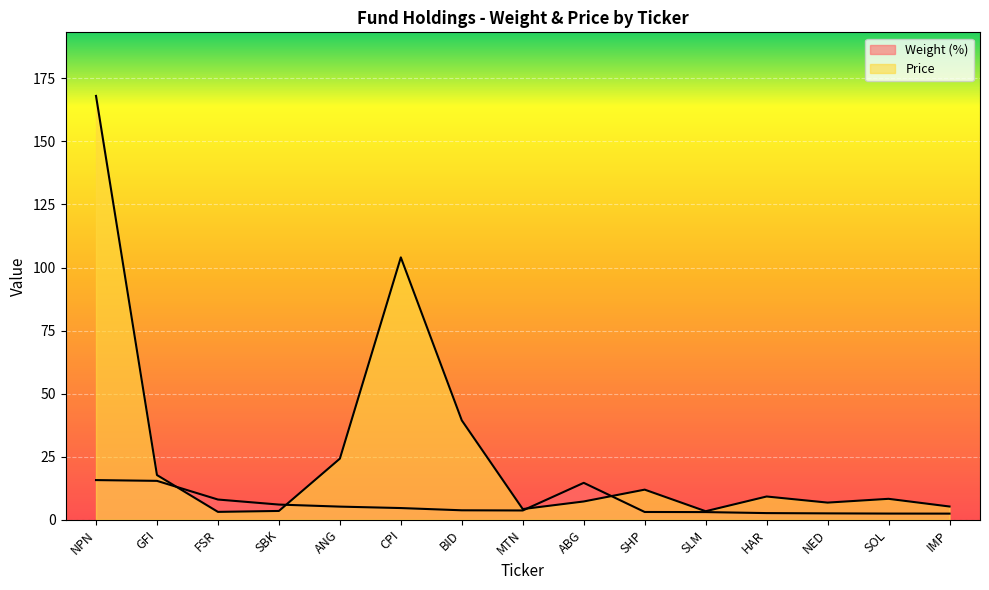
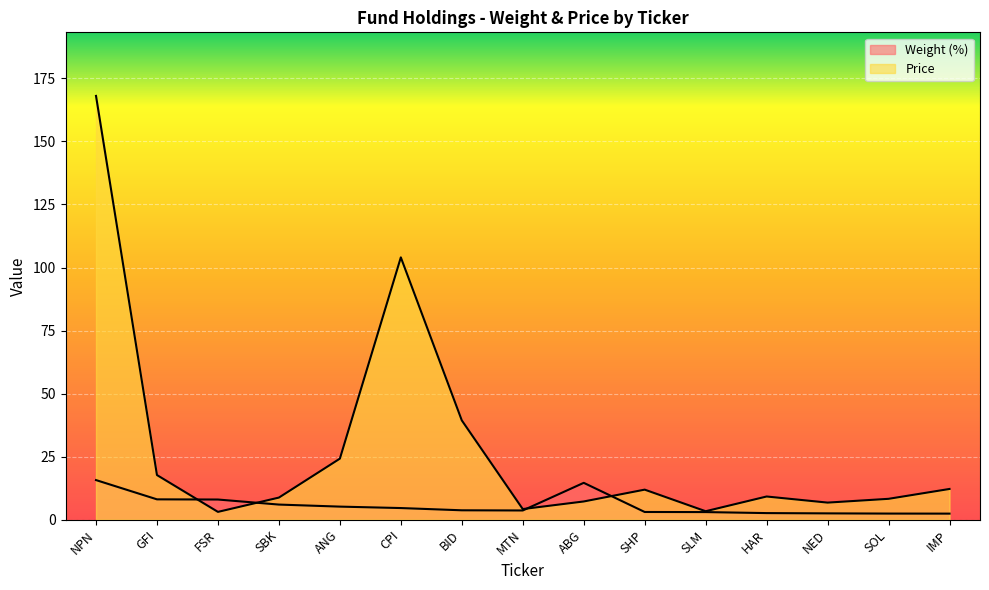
  {
    "Weight (%)": {
      "NPN": 16,
-     "GFI": 15,
+     "GFI": 8,
      "FSR": 8,
      "SBK": 6,
      "ANG": 5,
      "CPI": 5,
      "BID": 4,
      "ABG": 15,
      "SHP": 3,
      "HAR": 3,
      "NED": 3,
      "SOL": 2,
      "IMP": 2
    },
    "Price": {
      "NPN": 168,
      "GFI": 18,
      "FSR": 3,
-     "SBK": 3,
+     "SBK": 9,
      "ANG": 24,
      "CPI": 104,
      "BID": 39,
      "ABG": 7,
      "SHP": 12,
      "HAR": 9,
      "NED": 7,
      "SOL": 8,
-     "IMP": 5
+     "IMP": 12
    }
  }
